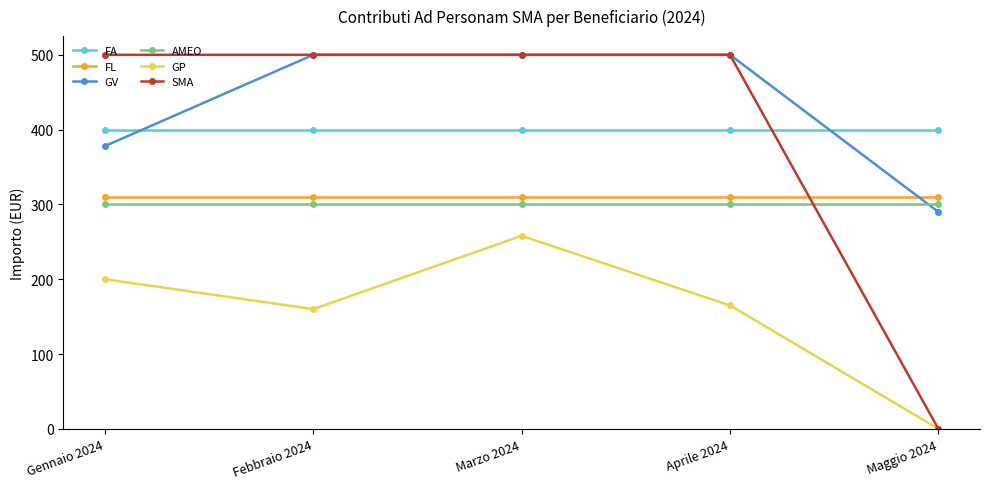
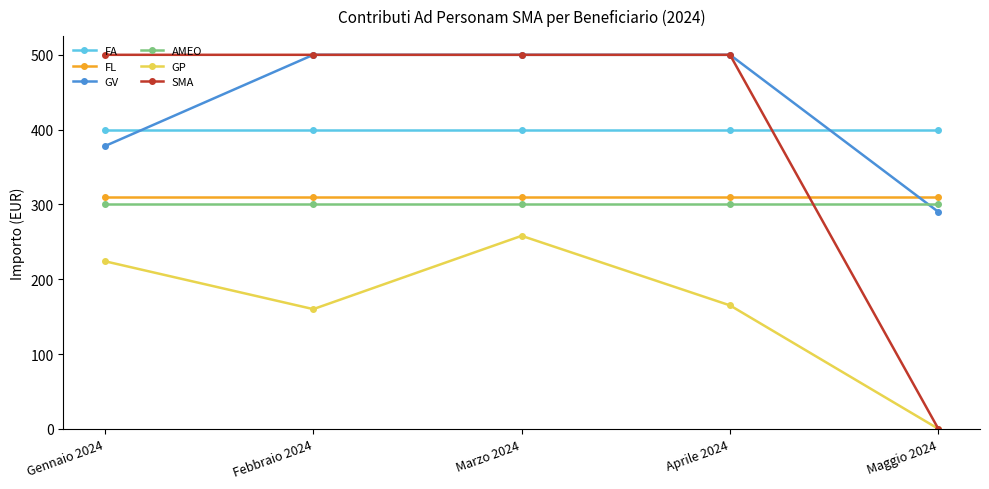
  {
    "FA": {
      "Gennaio 2024": 400,
      "Febbraio 2024": 400,
      "Marzo 2024": 400,
      "Aprile 2024": 400,
      "Maggio 2024": 400
    },
    "FL": {
      "Gennaio 2024": 310,
      "Febbraio 2024": 310,
      "Marzo 2024": 310,
      "Aprile 2024": 310,
      "Maggio 2024": 310
    },
    "GV": {
      "Gennaio 2024": 380,
      "Maggio 2024": 290
    },
    "AMEO": {
      "Gennaio 2024": 300,
      "Febbraio 2024": 300,
      "Marzo 2024": 300,
      "Aprile 2024": 300,
      "Maggio 2024": 300
    },
    "GP": {
-     "Gennaio 2024": 200,
+     "Gennaio 2024": 220,
      "Febbraio 2024": 160,
      "Marzo 2024": 260,
      "Aprile 2024": 170
    },
    "SMA": {
      "Gennaio 2024": 500
    }
  }
